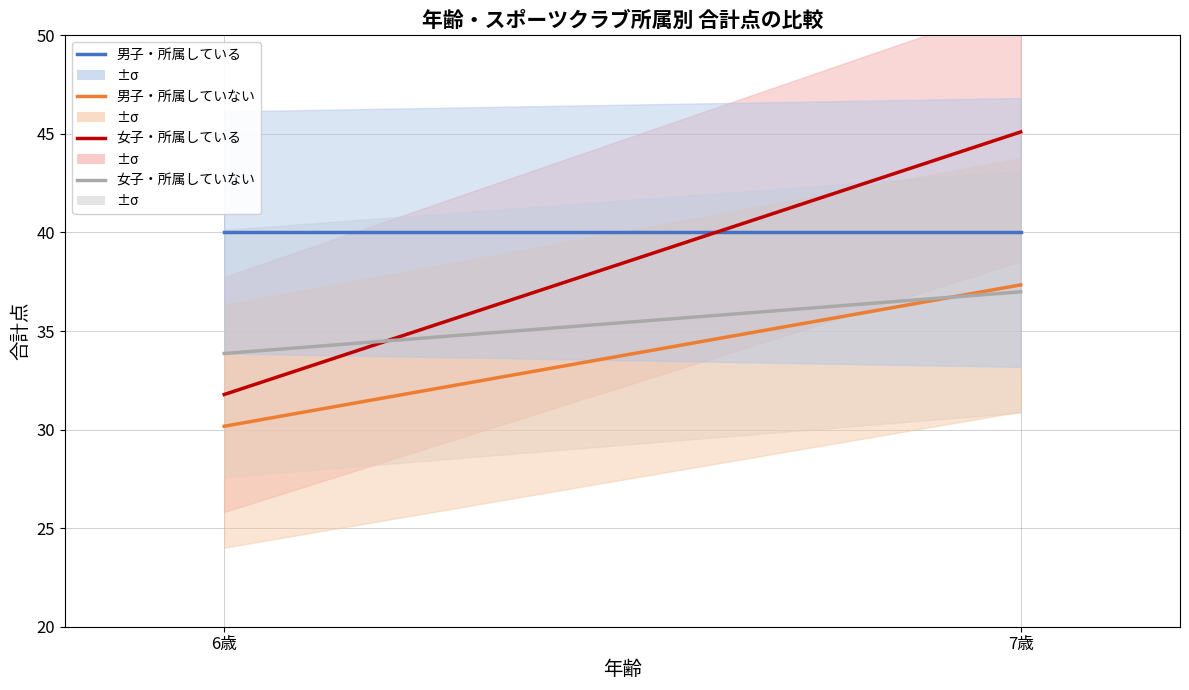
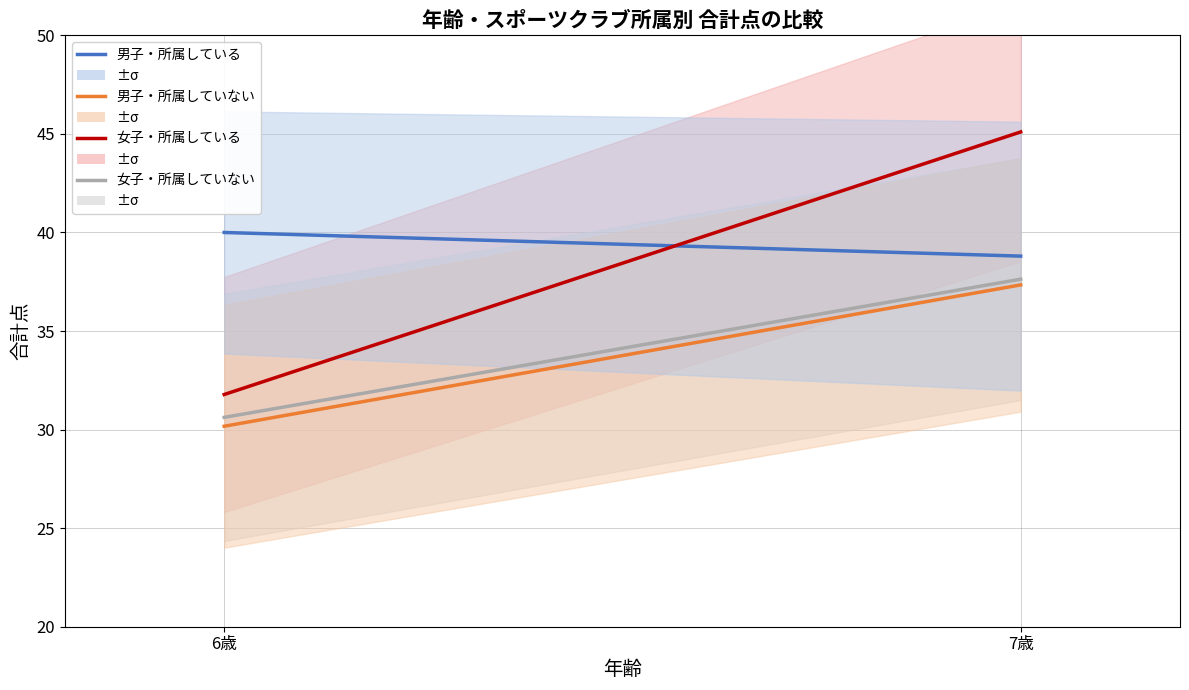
  {
    "男子・所属している": {
      "6歳": 40.0,
-     "7歳": 40.0
+     "7歳": 38.8
    },
    "男子・所属していない": {
      "6歳": 30.2,
      "7歳": 37.3
    },
    "女子・所属している": {
      "6歳": 31.8,
      "7歳": 45.1
    },
    "女子・所属していない": {
-     "6歳": 33.9,
-     "7歳": 37.0
+     "6歳": 30.6,
+     "7歳": 37.6
    }
  }
